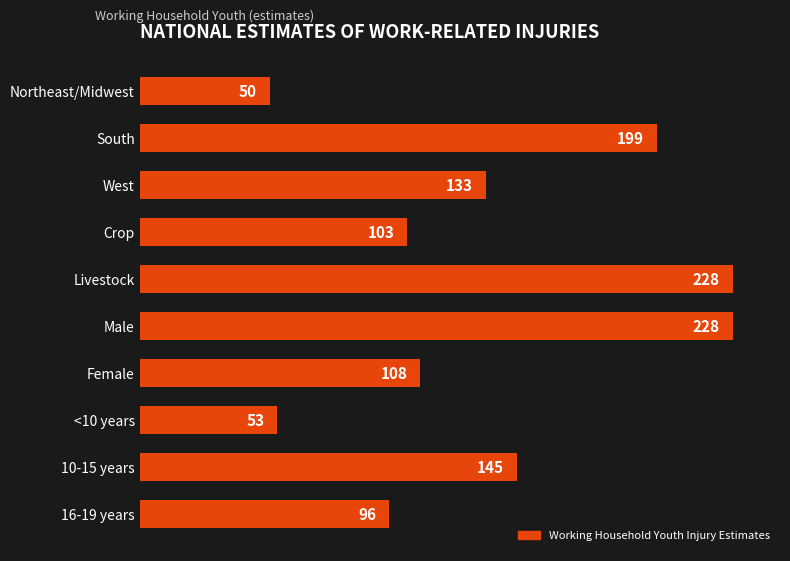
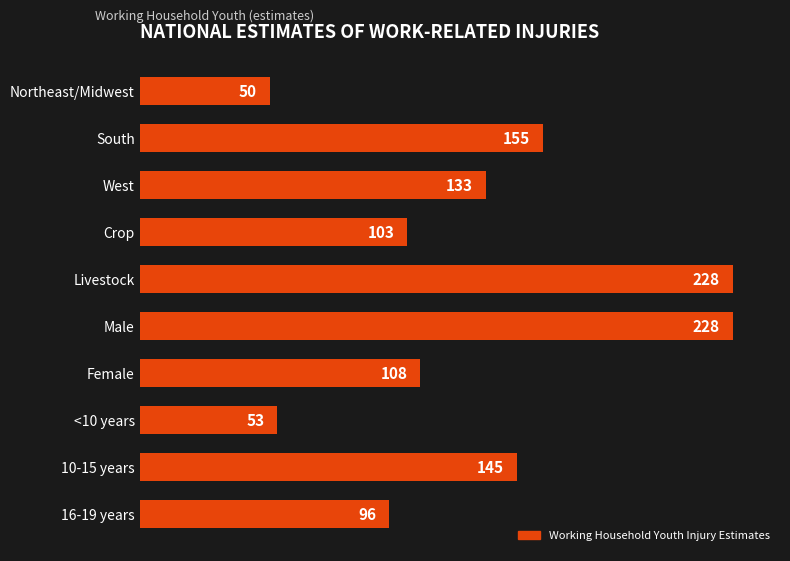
  {
    "Northeast/Midwest": 50,
-   "South": 199,
+   "South": 155,
    "West": 133,
    "Crop": 103,
    "Livestock": 228,
    "Male": 228,
    "Female": 108,
    "<10 years": 53,
    "10-15 years": 145,
    "16-19 years": 96
  }
